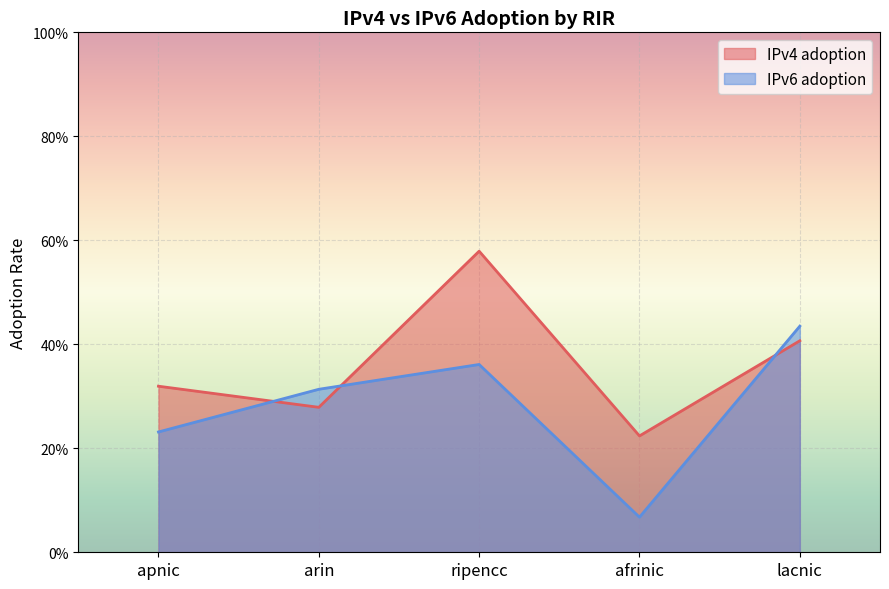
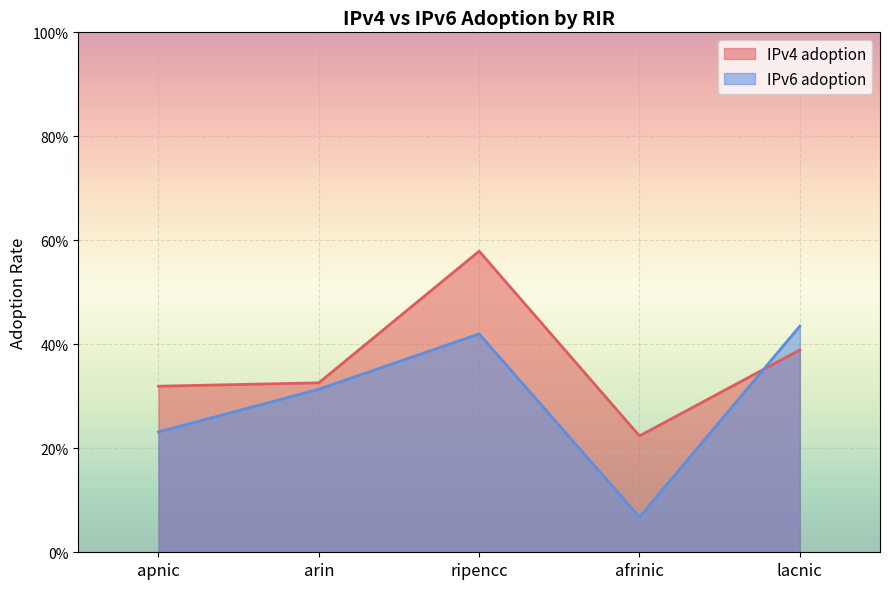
  {
    "IPv4 adoption": {
      "apnic": "32%",
-     "arin": "28%",
+     "arin": "33%",
      "ripencc": "58%",
      "afrinic": "22%",
-     "lacnic": "41%"
+     "lacnic": "39%"
    },
    "IPv6 adoption": {
      "apnic": "23%",
      "arin": "31%",
-     "ripencc": "36%",
+     "ripencc": "42%",
      "afrinic": "7%",
      "lacnic": "43%"
    }
  }
